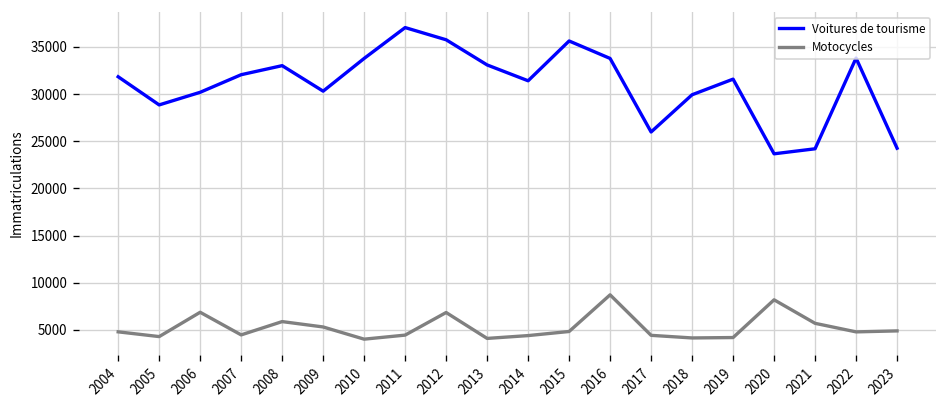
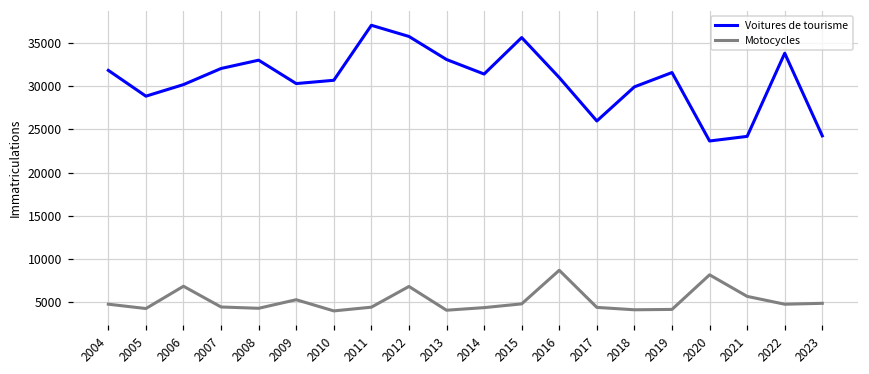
  {
    "Voitures de tourisme": {
      "2004": 32000,
      "2005": 29000,
      "2006": 30000,
      "2007": 32000,
      "2008": 33000,
      "2009": 30000,
-     "2010": 34000,
+     "2010": 31000,
      "2011": 37000,
      "2012": 36000,
      "2013": 33000,
      "2014": 31000,
      "2015": 36000,
-     "2016": 34000,
+     "2016": 31000,
      "2017": 26000,
      "2018": 30000,
      "2019": 32000,
      "2020": 24000,
      "2021": 24000,
      "2022": 34000,
      "2023": 24000
    },
    "Motocycles": {
      "2004": 5000,
      "2005": 4000,
      "2006": 7000,
      "2007": 4000,
-     "2008": 6000,
+     "2008": 4000,
      "2009": 5000,
      "2010": 4000,
      "2011": 4000,
      "2012": 7000,
      "2013": 4000,
      "2014": 4000,
      "2015": 5000,
      "2016": 9000,
      "2017": 4000,
      "2018": 4000,
      "2019": 4000,
      "2020": 8000,
      "2021": 6000,
      "2022": 5000,
      "2023": 5000
    }
  }
